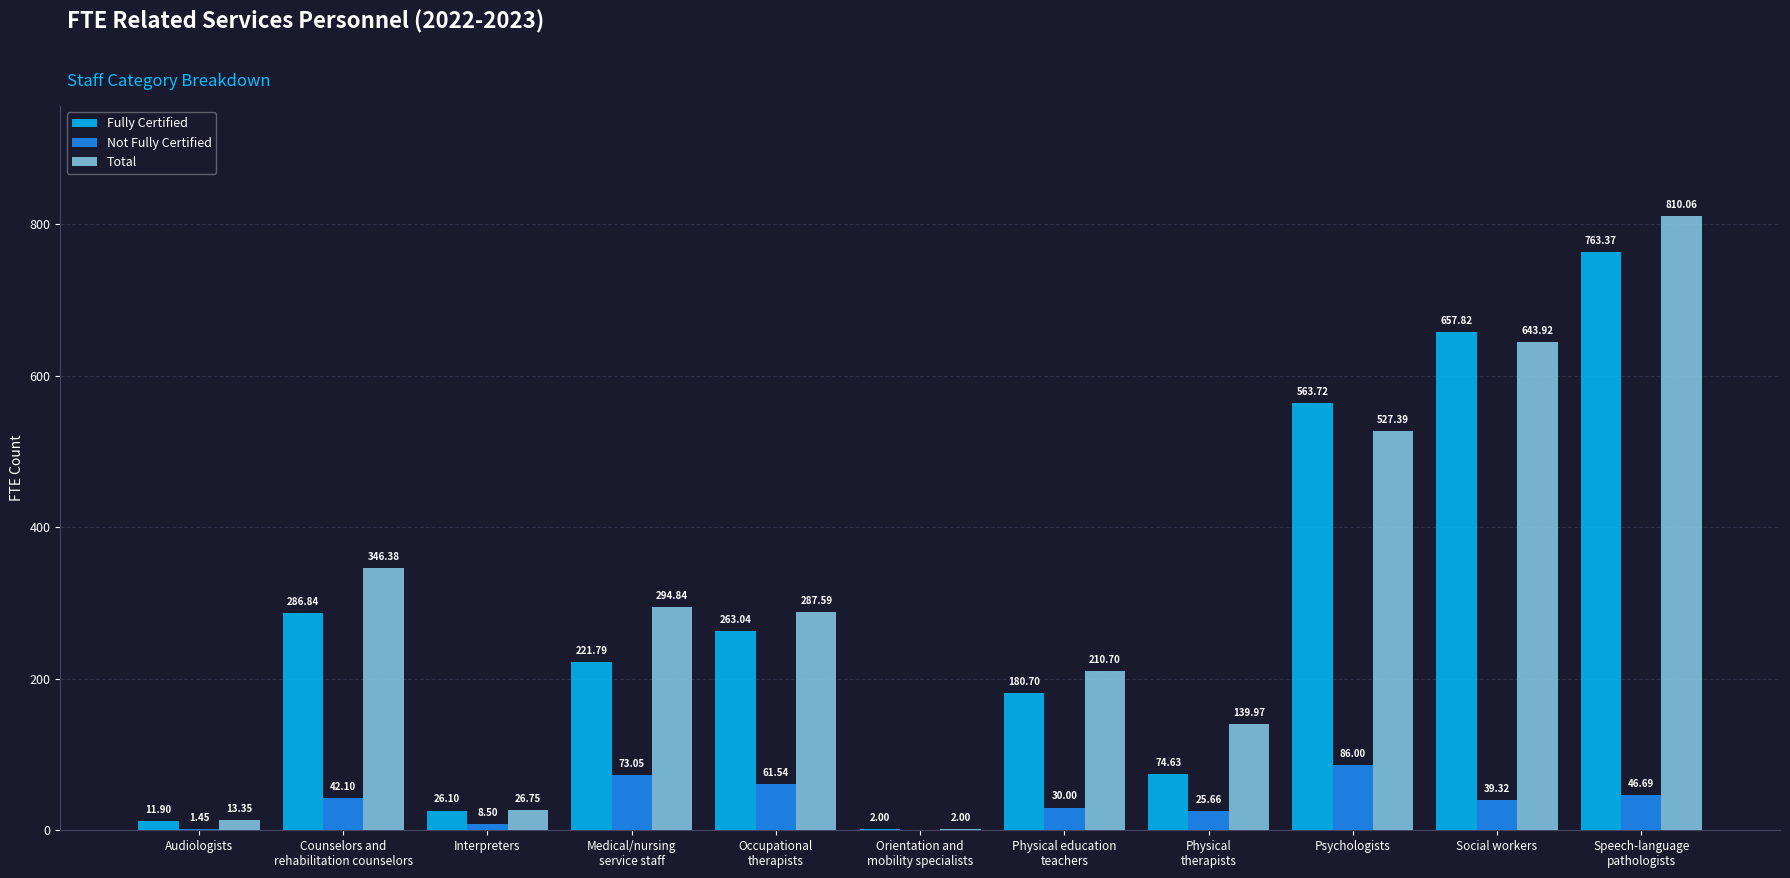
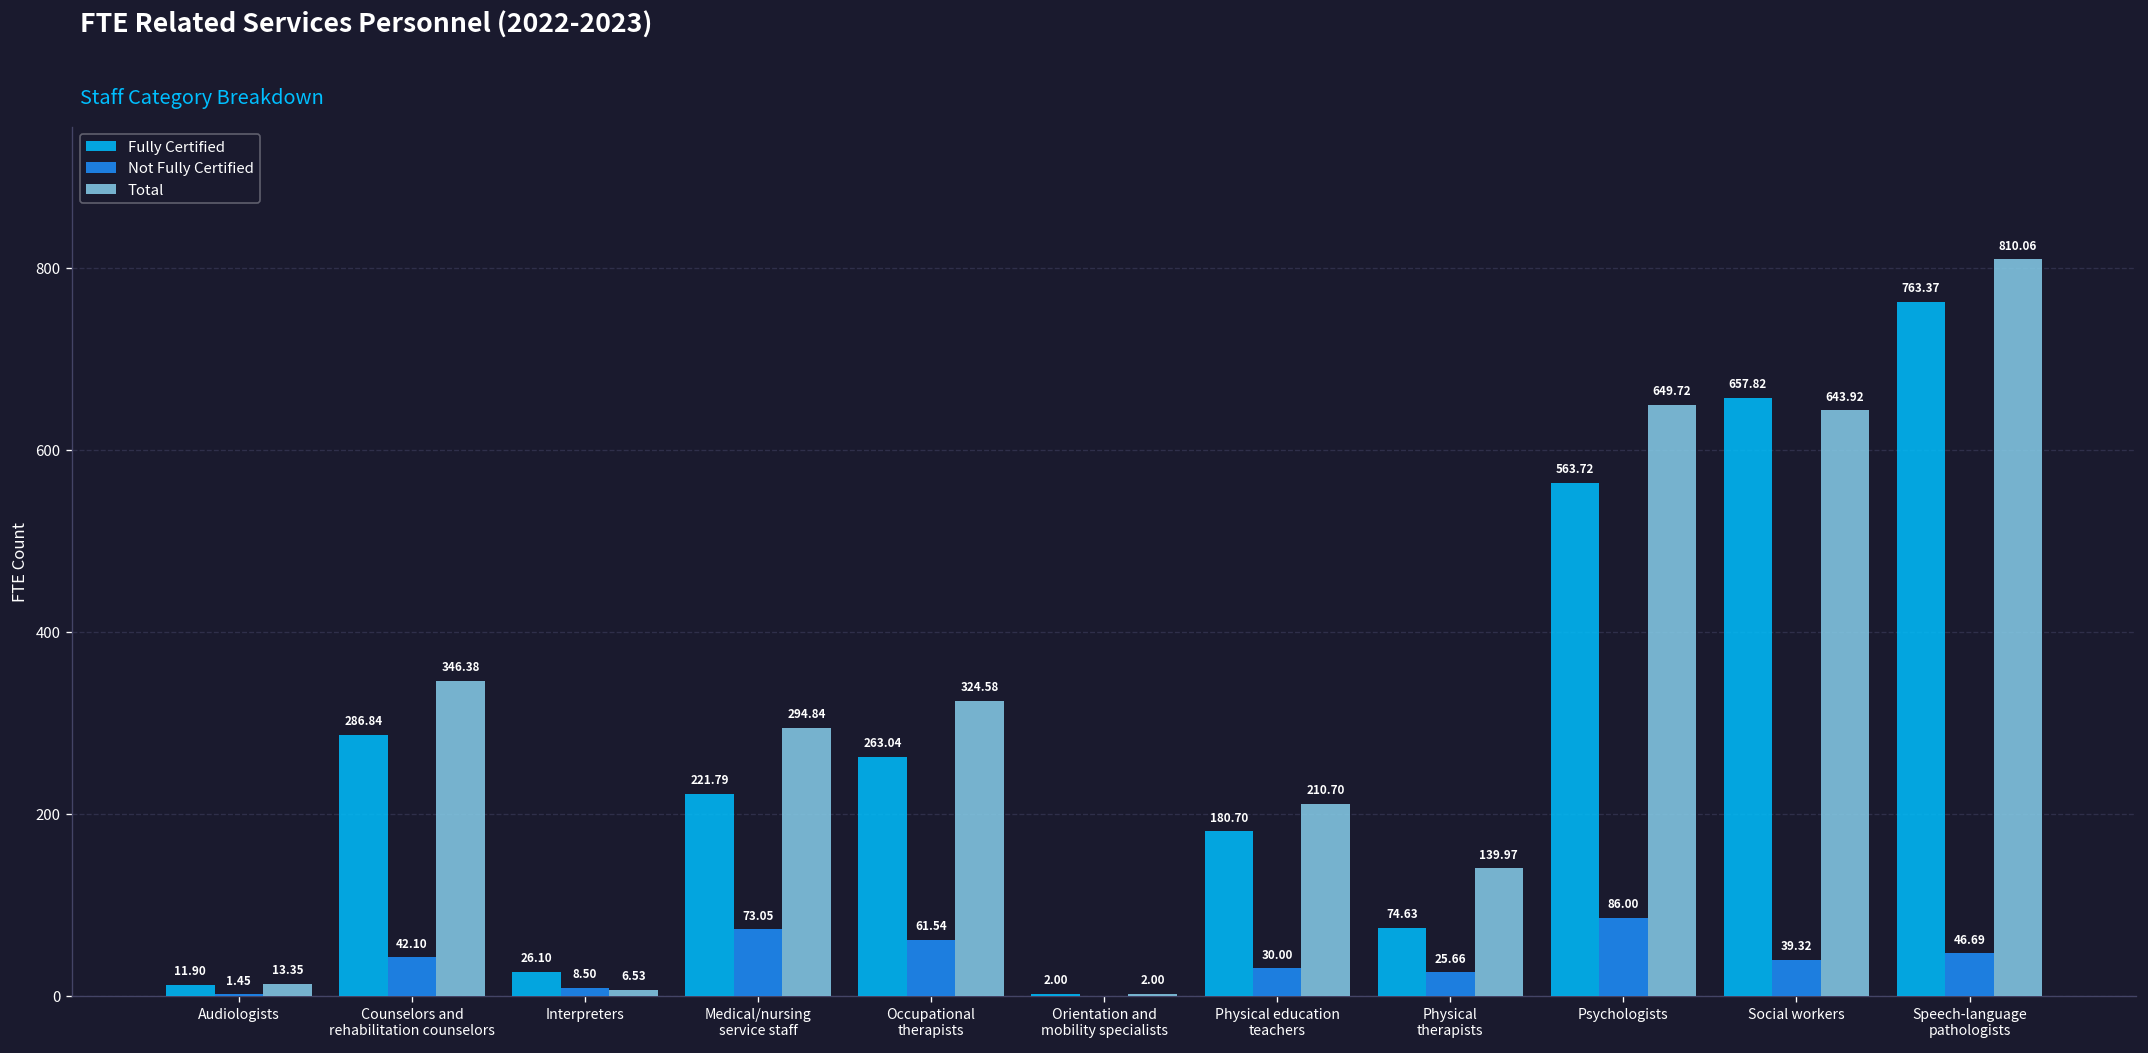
  {
    "Total": {
      "Audiologists": 13.35,
      "Counselors and rehabilitation counselors": 346.38,
-     "Interpreters": 26.75,
+     "Interpreters": 6.53,
      "Medical/nursing service staff": 294.84,
-     "Occupational therapists": 287.59,
+     "Occupational therapists": 324.58,
      "Orientation and mobility specialists": 2.00,
      "Physical education teachers": 210.70,
      "Physical therapists": 139.97,
-     "Psychologists": 527.39,
+     "Psychologists": 649.72,
      "Social workers": 643.92,
      "Speech-language pathologists": 810.06
    }
  }
